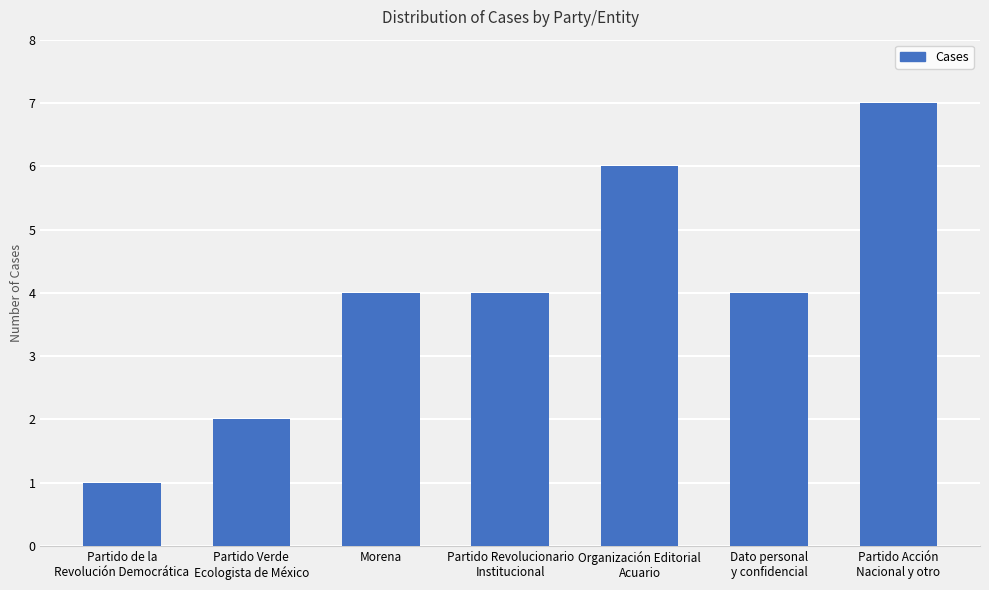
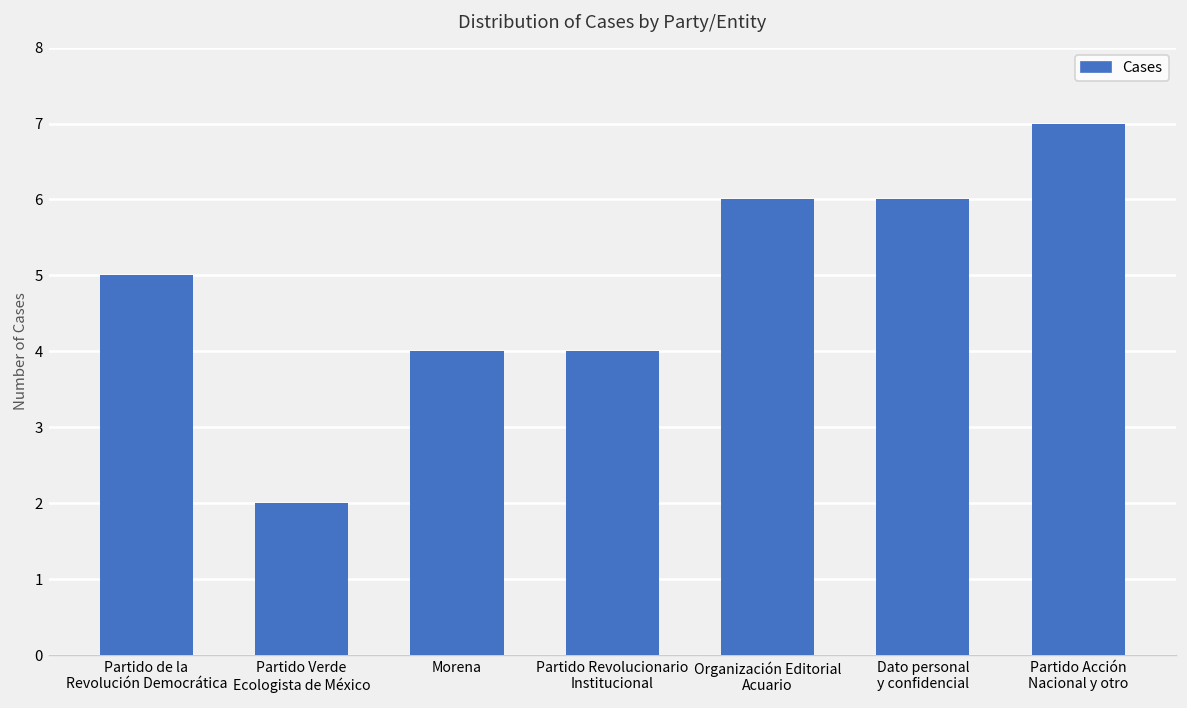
  {
-   "Partido de la Revolución Democrática": 1,
+   "Partido de la Revolución Democrática": 5,
    "Partido Verde Ecologista de México": 2,
    "Morena": 4,
    "Partido Revolucionario Institucional": 4,
    "Organización Editorial Acuario": 6,
-   "Dato personal y confidencial": 4,
+   "Dato personal y confidencial": 6,
    "Partido Acción Nacional y otro": 7
  }
